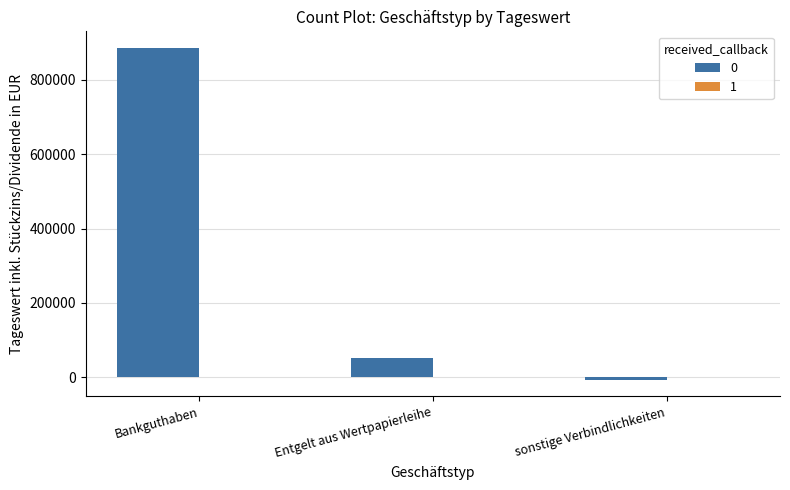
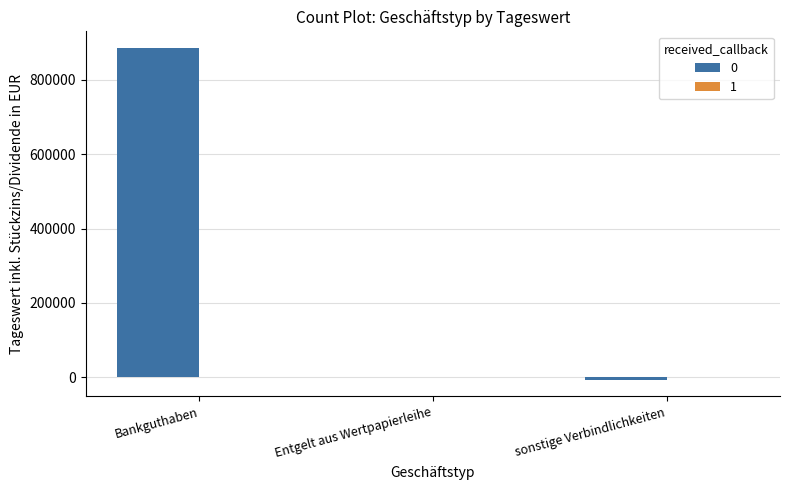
  {
    "0": {
      "Bankguthaben": 890000,
-     "Entgelt aus Wertpapierleihe": 50000
+     "Entgelt aus Wertpapierleihe": 0
    },
    "1": {
      "Bankguthaben": 0,
      "Entgelt aus Wertpapierleihe": 0,
      "sonstige Verbindlichkeiten": 0
    }
  }
